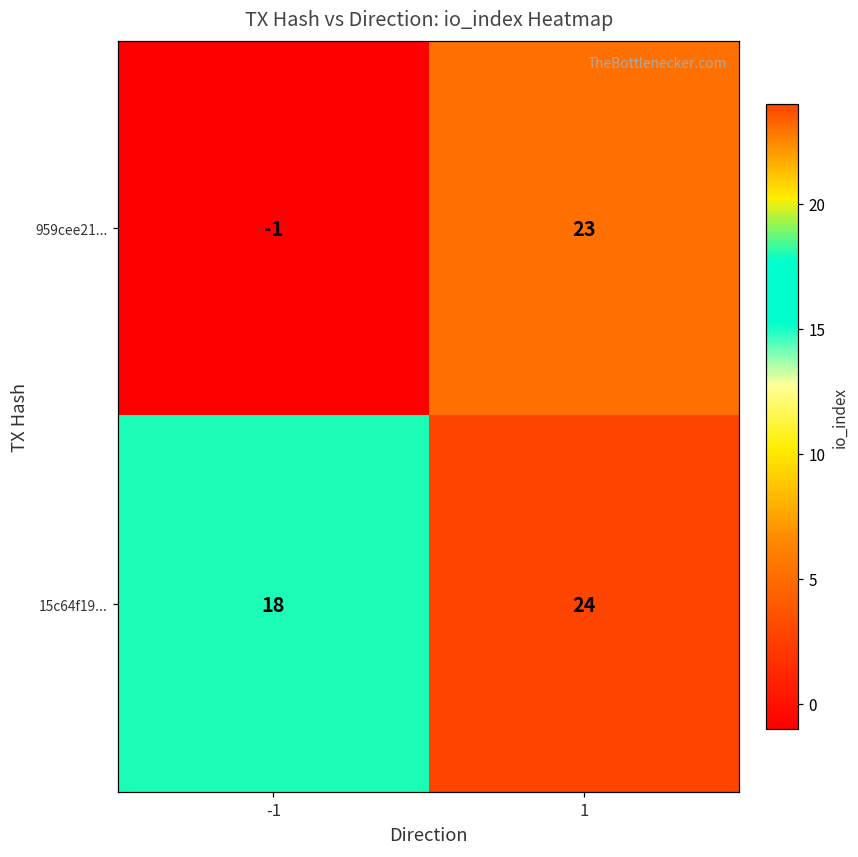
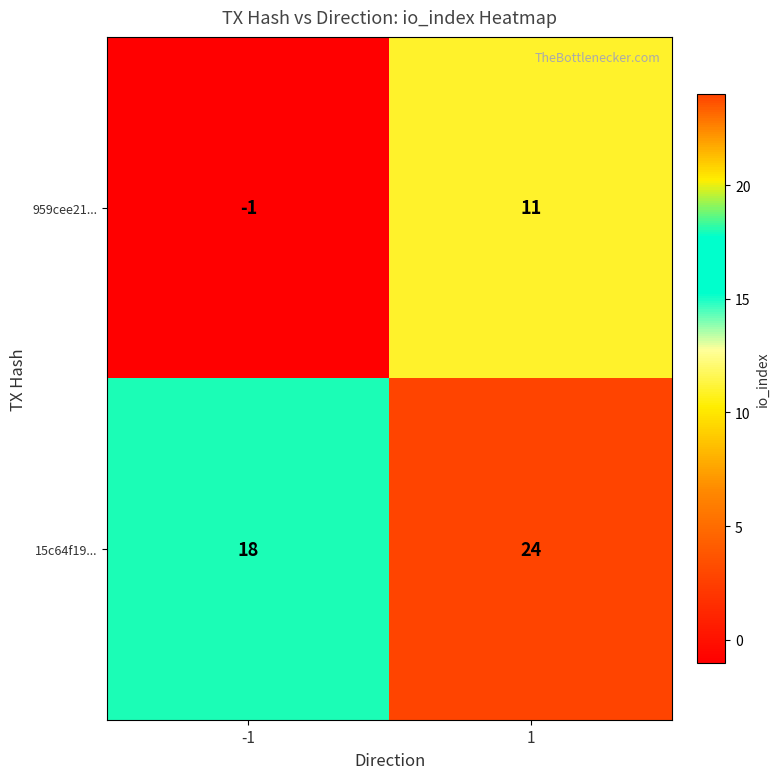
  {
    "959cee21...": {
      "-1": -1,
-     "1": 23
+     "1": 11
    },
    "15c64f19...": {
      "-1": 18,
      "1": 24
    }
  }
